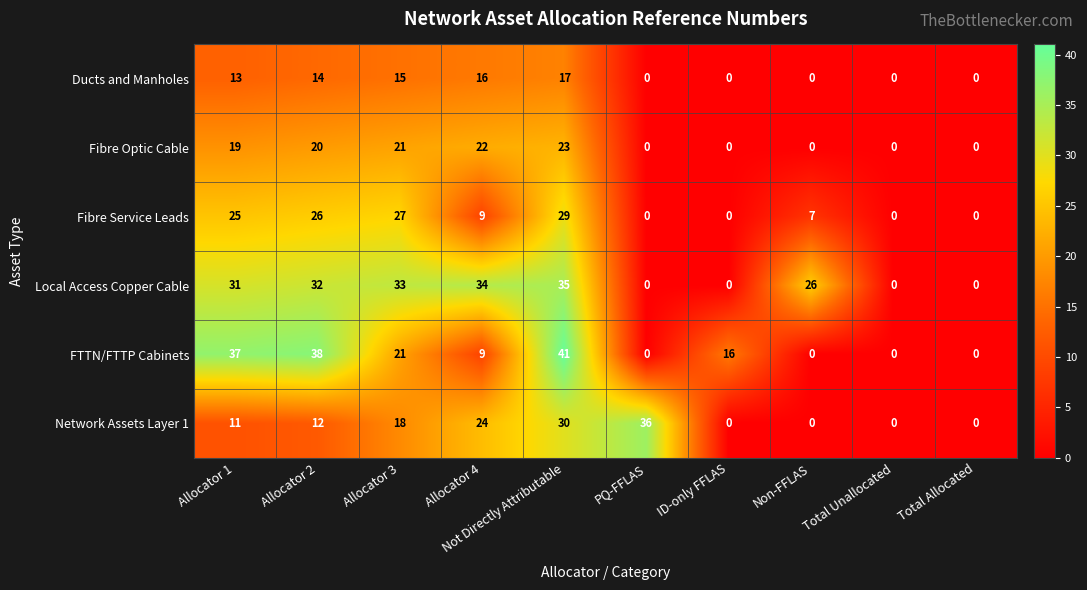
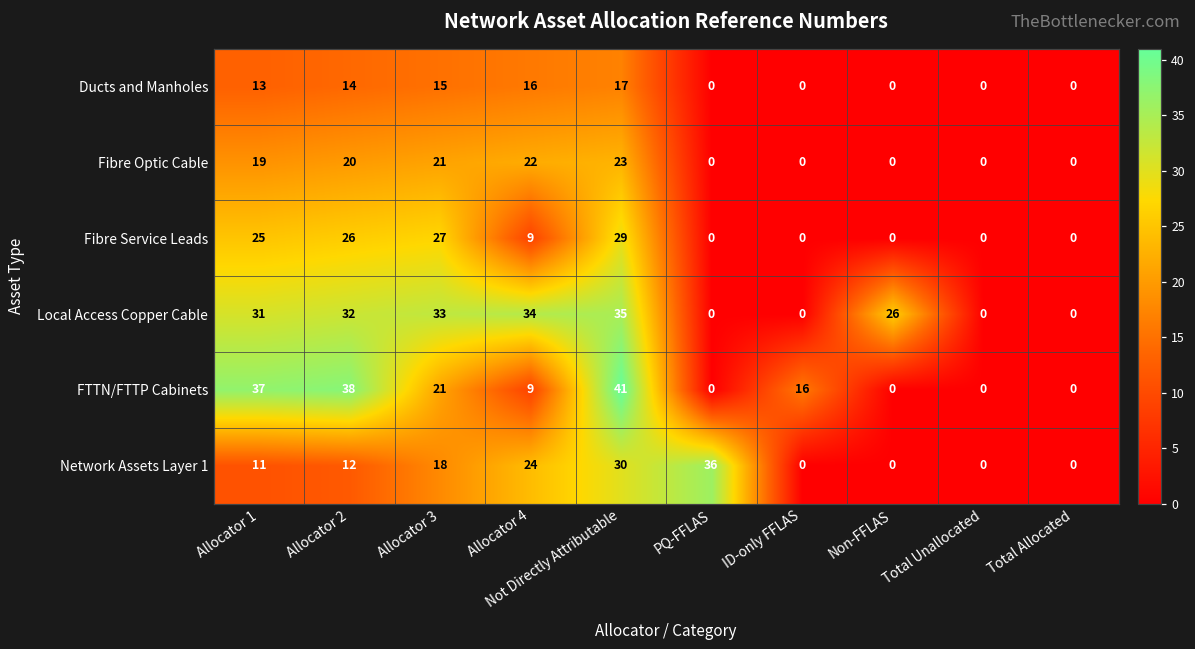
  {
    "Ducts and Manholes": {
      "Allocator 1": 13,
      "Allocator 2": 14,
      "Allocator 3": 15,
      "Allocator 4": 16,
      "Not Directly Attributable": 17,
      "PQ-FFLAS": 0,
      "ID-only FFLAS": 0,
      "Non-FFLAS": 0,
      "Total Unallocated": 0,
      "Total Allocated": 0
    },
    "Fibre Optic Cable": {
      "Allocator 1": 19,
      "Allocator 2": 20,
      "Allocator 3": 21,
      "Allocator 4": 22,
      "Not Directly Attributable": 23,
      "PQ-FFLAS": 0,
      "ID-only FFLAS": 0,
      "Non-FFLAS": 0,
      "Total Unallocated": 0,
      "Total Allocated": 0
    },
    "Fibre Service Leads": {
      "Allocator 1": 25,
      "Allocator 2": 26,
      "Allocator 3": 27,
      "Allocator 4": 9,
      "Not Directly Attributable": 29,
      "PQ-FFLAS": 0,
      "ID-only FFLAS": 0,
-     "Non-FFLAS": 7,
+     "Non-FFLAS": 0,
      "Total Unallocated": 0,
      "Total Allocated": 0
    },
    "Local Access Copper Cable": {
      "Allocator 1": 31,
      "Allocator 2": 32,
      "Allocator 3": 33,
      "Allocator 4": 34,
      "Not Directly Attributable": 35,
      "PQ-FFLAS": 0,
      "ID-only FFLAS": 0,
      "Non-FFLAS": 26,
      "Total Unallocated": 0,
      "Total Allocated": 0
    },
    "FTTN/FTTP Cabinets": {
      "Allocator 1": 37,
      "Allocator 2": 38,
      "Allocator 3": 21,
      "Allocator 4": 9,
      "Not Directly Attributable": 41,
      "PQ-FFLAS": 0,
      "ID-only FFLAS": 16,
      "Non-FFLAS": 0,
      "Total Unallocated": 0,
      "Total Allocated": 0
    },
    "Network Assets Layer 1": {
      "Allocator 1": 11,
      "Allocator 2": 12,
      "Allocator 3": 18,
      "Allocator 4": 24,
      "Not Directly Attributable": 30,
      "PQ-FFLAS": 36,
      "ID-only FFLAS": 0,
      "Non-FFLAS": 0,
      "Total Unallocated": 0,
      "Total Allocated": 0
    }
  }
